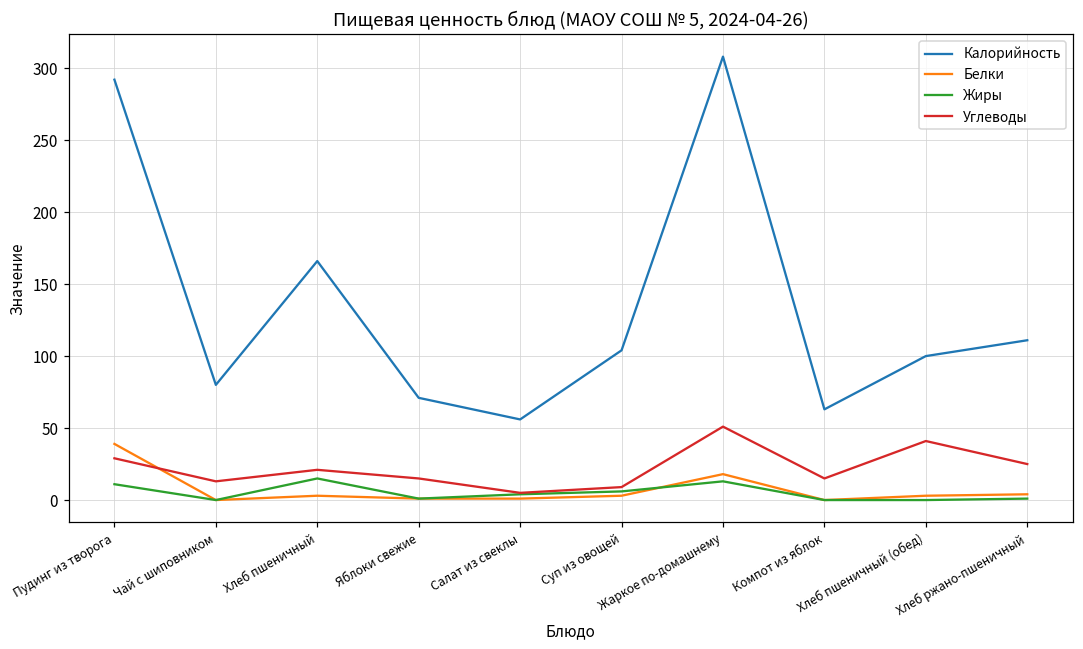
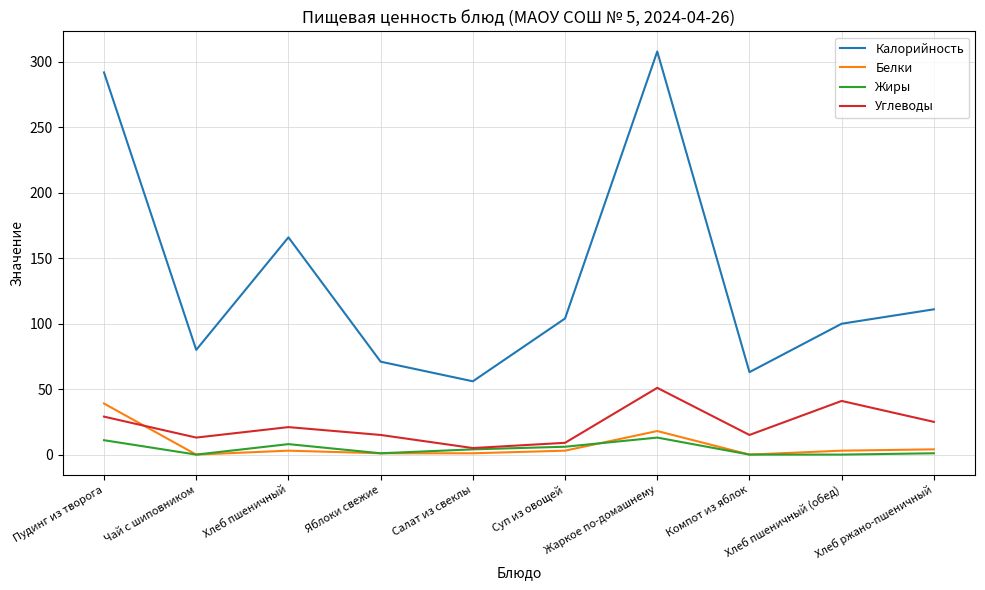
  {
    "Калорийность": {
      "Пудинг из творога": 292,
      "Чай с шиповником": 80,
      "Хлеб пшеничный": 166,
      "Яблоки свежие": 71,
      "Салат из свеклы": 56,
      "Суп из овощей": 104,
      "Жаркое по-домашнему": 308,
      "Компот из яблок": 63,
      "Хлеб пшеничный (обед)": 100,
      "Хлеб ржано-пшеничный": 111
    },
    "Белки": {
      "Пудинг из творога": 39,
      "Хлеб пшеничный": 3,
      "Салат из свеклы": 1,
      "Суп из овощей": 3,
      "Жаркое по-домашнему": 18,
      "Хлеб пшеничный (обед)": 3,
      "Хлеб ржано-пшеничный": 4
    },
    "Жиры": {
      "Пудинг из творога": 11,
-     "Хлеб пшеничный": 15,
+     "Хлеб пшеничный": 8,
      "Суп из овощей": 6,
      "Жаркое по-домашнему": 13,
      "Хлеб пшеничный (обед)": 0,
      "Хлеб ржано-пшеничный": 1
    },
    "Углеводы": {
      "Пудинг из творога": 29,
      "Чай с шиповником": 13,
      "Хлеб пшеничный": 21,
      "Яблоки свежие": 15,
      "Суп из овощей": 9,
      "Жаркое по-домашнему": 51,
      "Компот из яблок": 15,
      "Хлеб пшеничный (обед)": 41,
      "Хлеб ржано-пшеничный": 25
    }
  }
